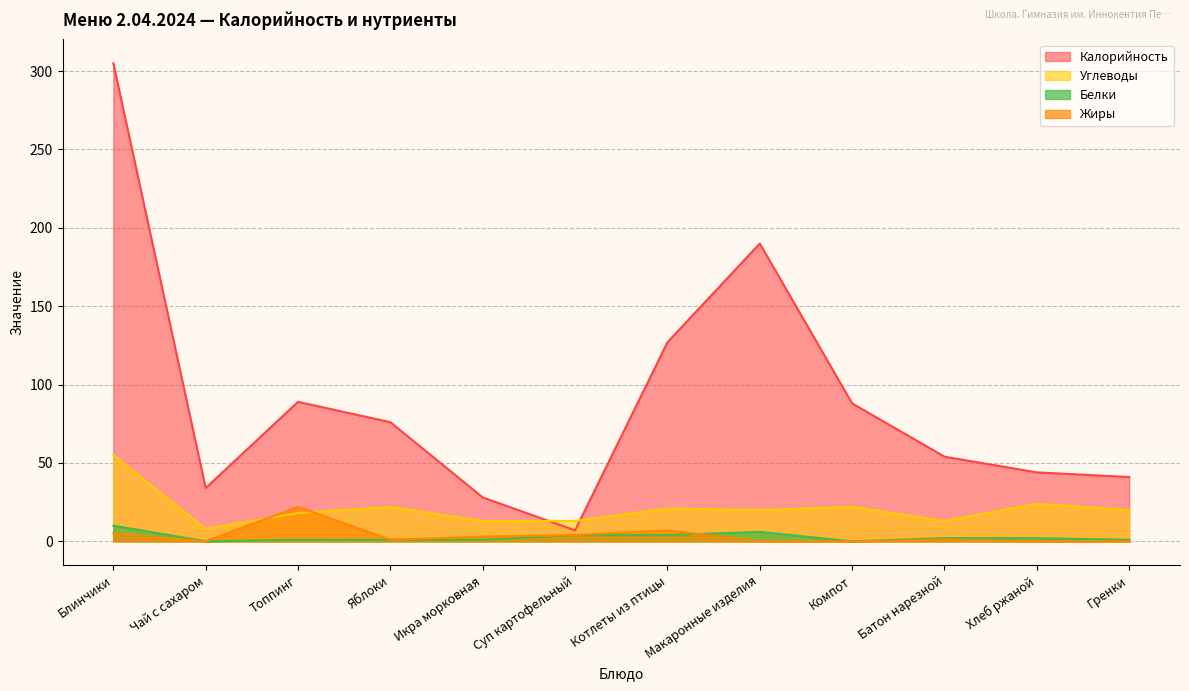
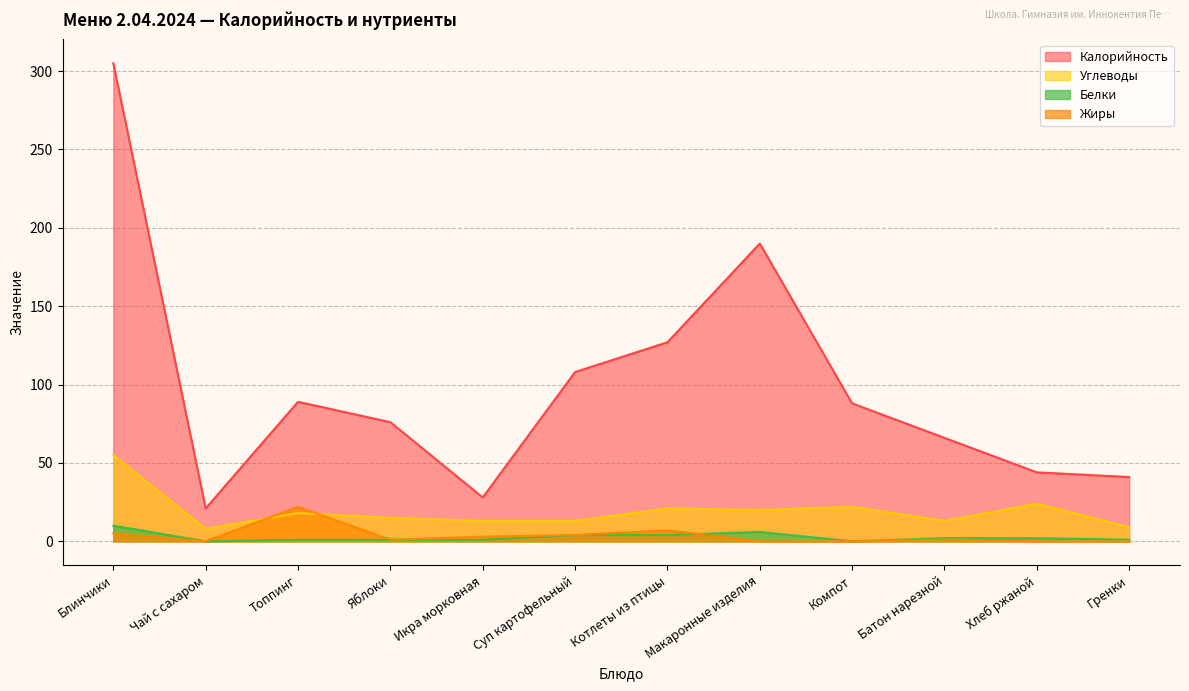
  {
    "Калорийность": {
      "Блинчики": 305,
-     "Чай с сахаром": 34,
+     "Чай с сахаром": 21,
      "Топпинг": 89,
      "Яблоки": 76,
      "Икра морковная": 28,
-     "Суп картофельный": 7,
+     "Суп картофельный": 108,
      "Котлеты из птицы": 127,
      "Макаронные изделия": 190,
      "Компот": 88,
-     "Батон нарезной": 54,
+     "Батон нарезной": 66,
      "Хлеб ржаной": 44,
      "Гренки": 41
    },
    "Углеводы": {
      "Блинчики": 55,
      "Чай с сахаром": 8,
      "Топпинг": 18,
-     "Яблоки": 22,
+     "Яблоки": 15,
      "Икра морковная": 13,
      "Суп картофельный": 13,
      "Котлеты из птицы": 21,
      "Макаронные изделия": 20,
      "Компот": 22,
      "Батон нарезной": 13,
      "Хлеб ржаной": 24,
-     "Гренки": 20
+     "Гренки": 9
    },
    "Белки": {
      "Блинчики": 10,
      "Топпинг": 1,
      "Икра морковная": 1,
      "Котлеты из птицы": 4,
      "Макаронные изделия": 6,
      "Хлеб ржаной": 2
    },
    "Жиры": {
      "Блинчики": 5,
      "Топпинг": 22,
      "Икра морковная": 3,
      "Котлеты из птицы": 7,
      "Макаронные изделия": 0,
      "Хлеб ржаной": 0
    }
  }
